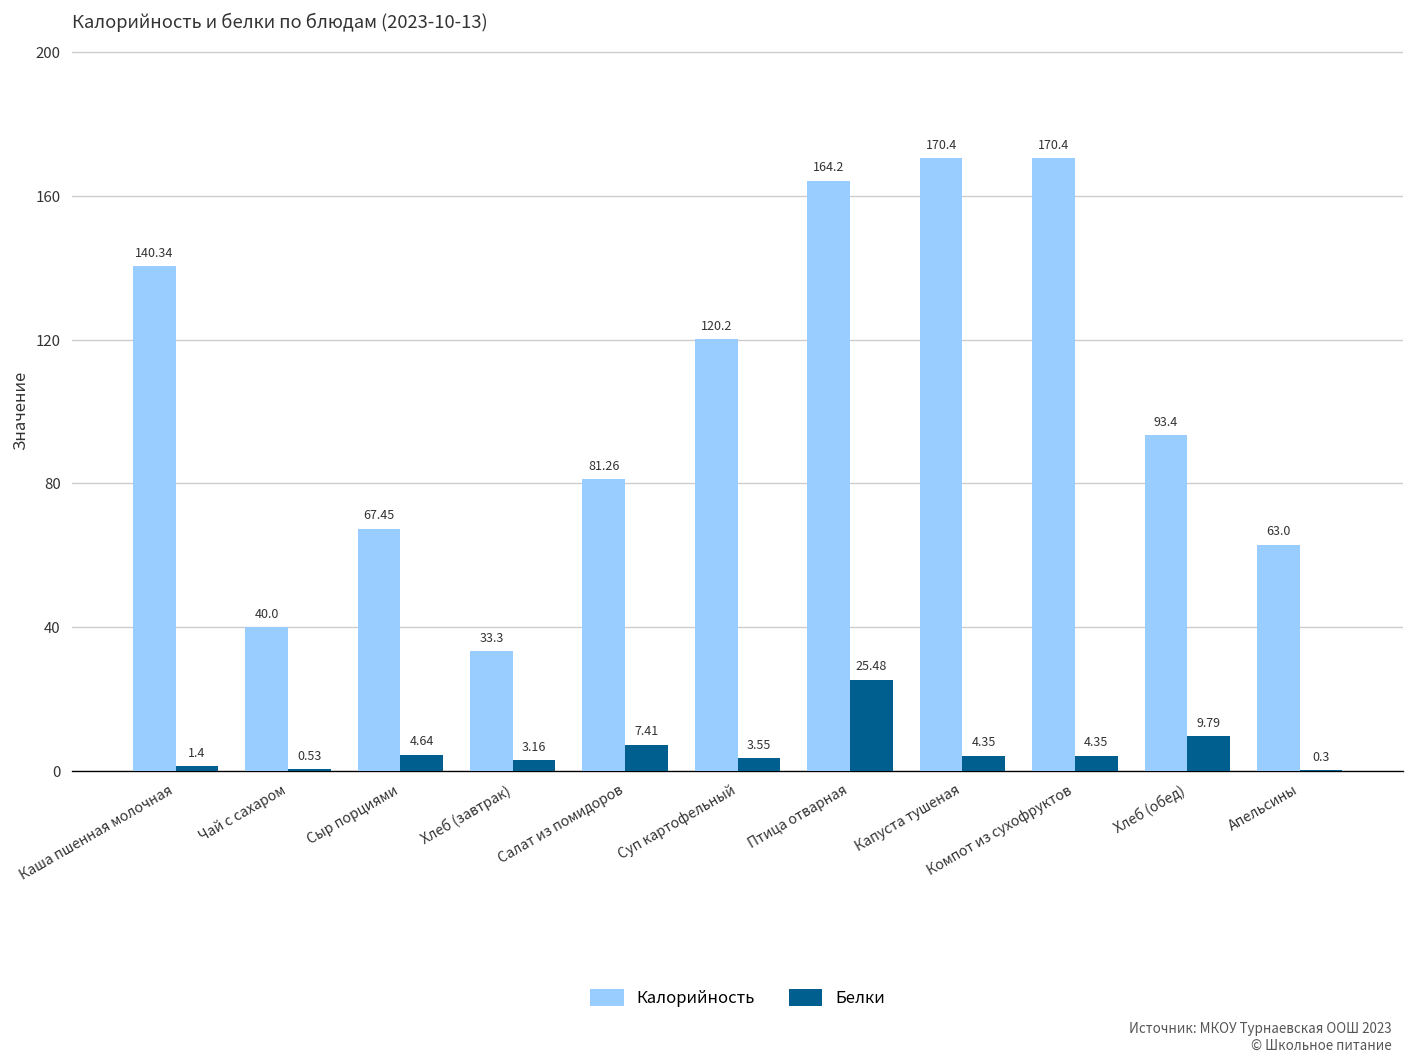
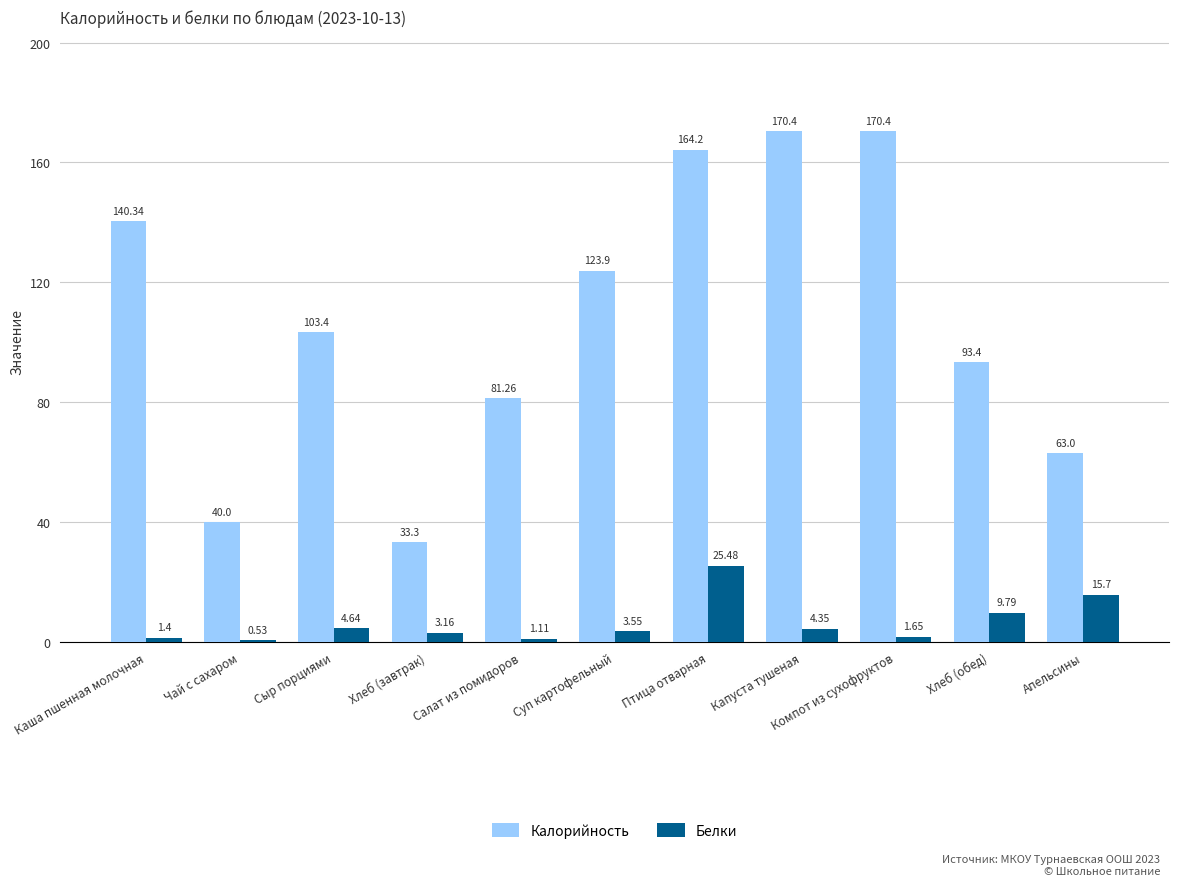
  {
    "Калорийность": {
      "Каша пшенная молочная": 140.34,
      "Чай с сахаром": 40.0,
-     "Сыр порциями": 67.45,
+     "Сыр порциями": 103.4,
      "Хлеб (завтрак)": 33.3,
      "Салат из помидоров": 81.26,
-     "Суп картофельный": 120.2,
+     "Суп картофельный": 123.9,
      "Птица отварная": 164.2,
      "Капуста тушеная": 170.4,
      "Компот из сухофруктов": 170.4,
      "Хлеб (обед)": 93.4,
      "Апельсины": 63.0
    },
    "Белки": {
      "Каша пшенная молочная": 1.4,
      "Чай с сахаром": 0.53,
      "Сыр порциями": 4.64,
      "Хлеб (завтрак)": 3.16,
-     "Салат из помидоров": 7.41,
+     "Салат из помидоров": 1.11,
      "Суп картофельный": 3.55,
      "Птица отварная": 25.48,
      "Капуста тушеная": 4.35,
-     "Компот из сухофруктов": 4.35,
+     "Компот из сухофруктов": 1.65,
      "Хлеб (обед)": 9.79,
-     "Апельсины": 0.3
+     "Апельсины": 15.7
    }
  }
